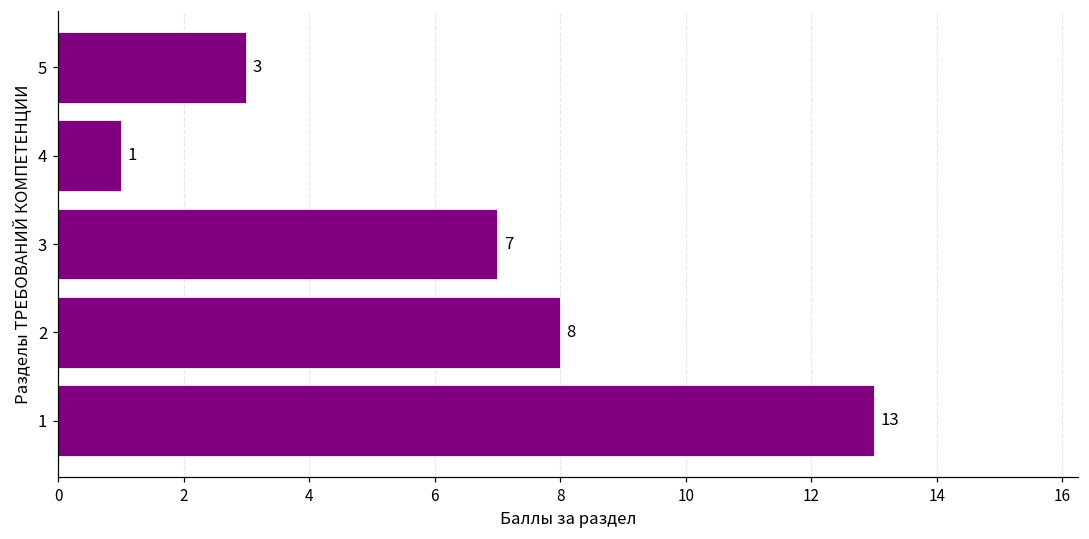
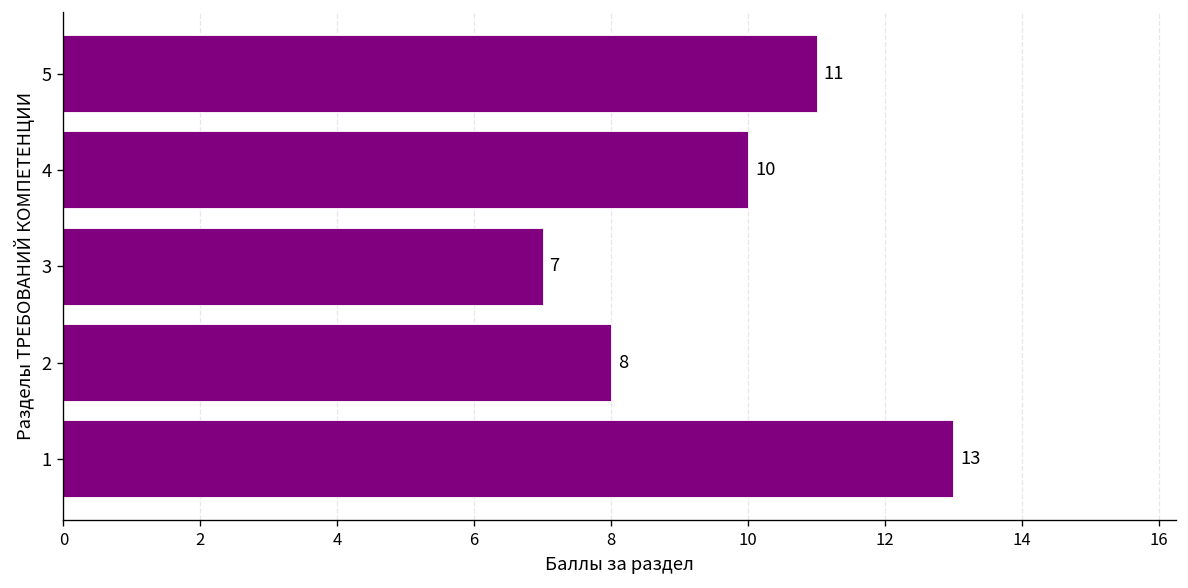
  {
-   "5": 3,
-   "4": 1,
+   "5": 11,
+   "4": 10,
    "3": 7,
    "2": 8,
    "1": 13
  }
